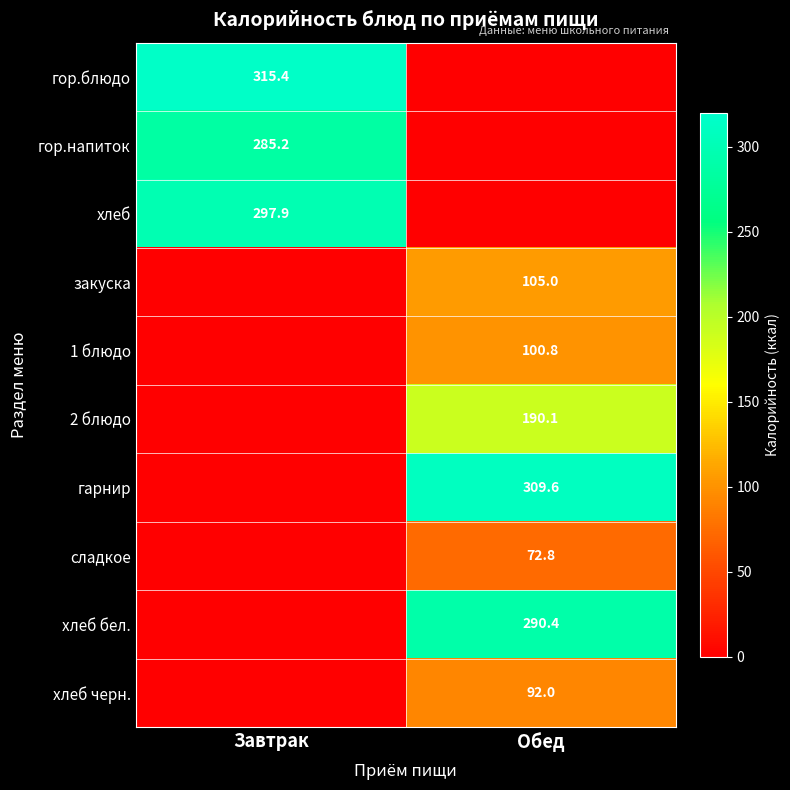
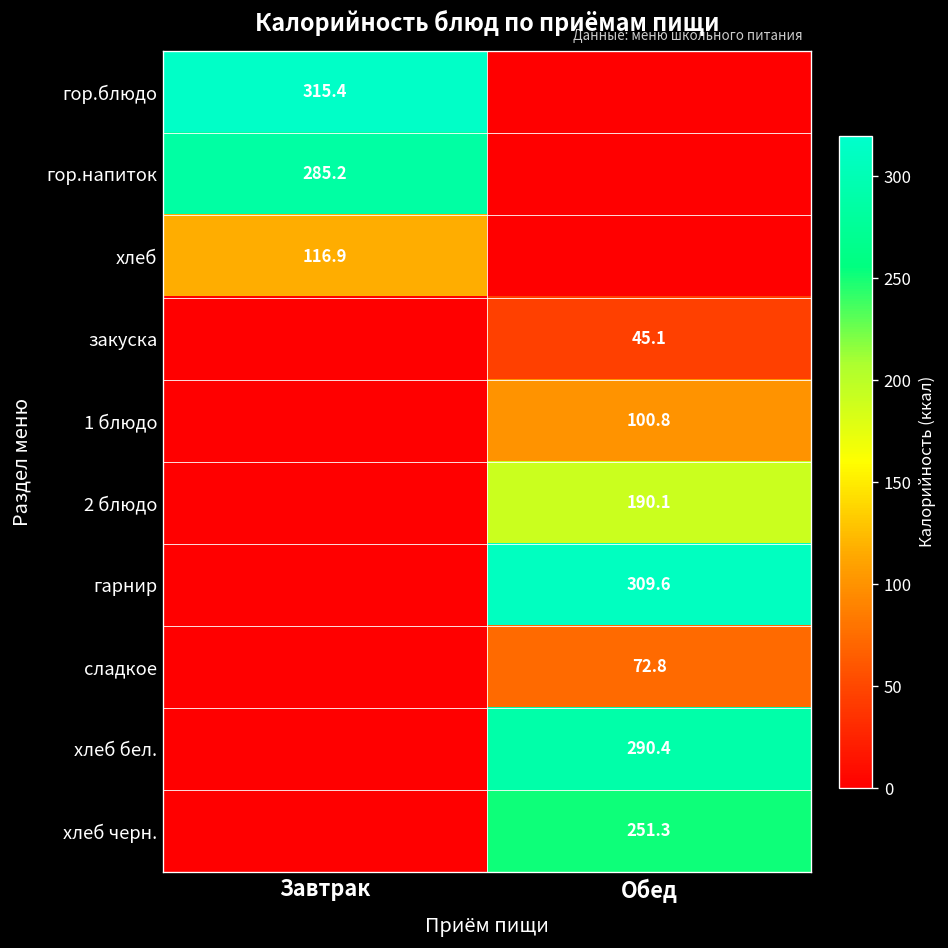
  {
    "хлеб": {
-     "Завтрак": 297.9
+     "Завтрак": 116.9
    },
    "закуска": {
-     "Обед": 105.0
+     "Обед": 45.1
    },
    "хлеб черн.": {
-     "Обед": 92.0
+     "Обед": 251.3
    }
  }
